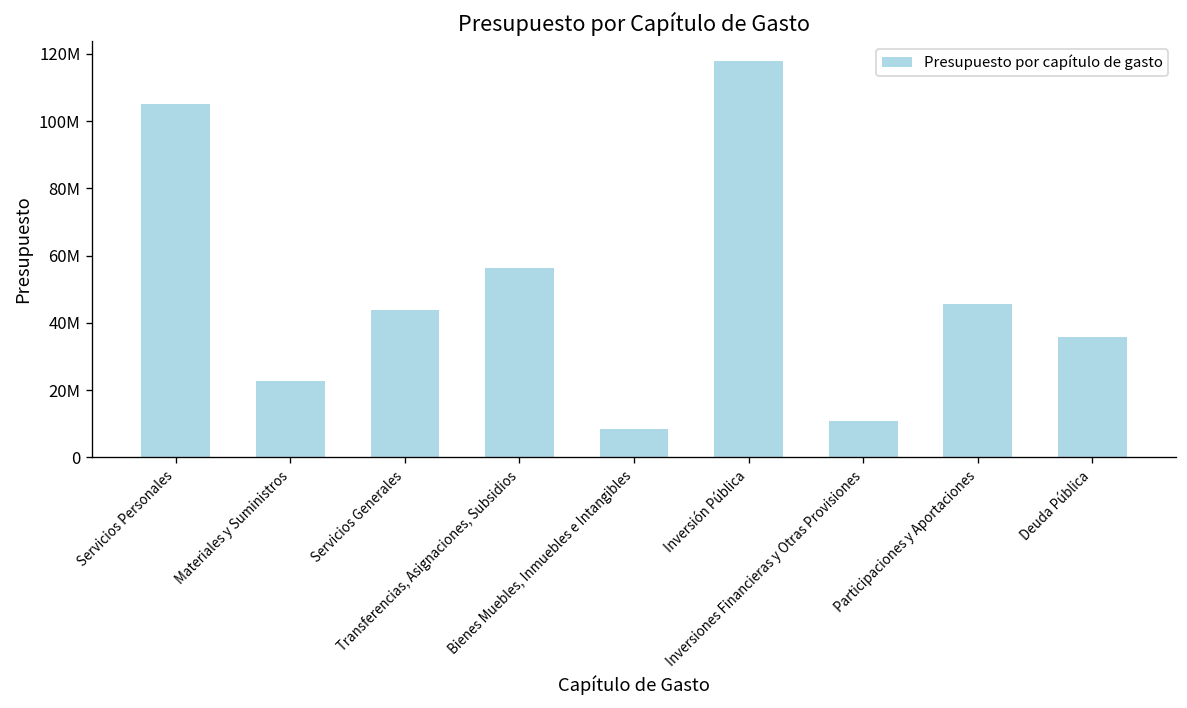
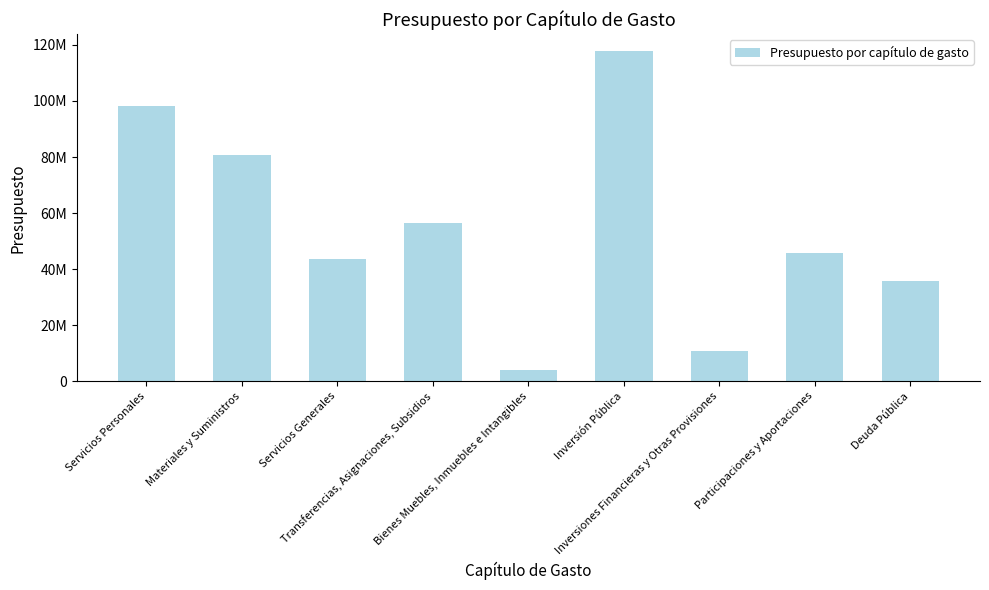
  {
-   "Servicios Personales": 105000000,
-   "Materiales y Suministros": 23000000,
+   "Servicios Personales": 98000000,
+   "Materiales y Suministros": 81000000,
    "Servicios Generales": 44000000,
    "Transferencias, Asignaciones, Subsidios": 56000000,
-   "Bienes Muebles, Inmuebles e Intangibles": 8000000,
+   "Bienes Muebles, Inmuebles e Intangibles": 4000000,
    "Inversión Pública": 118000000,
    "Inversiones Financieras y Otras Provisiones": 11000000,
    "Participaciones y Aportaciones": 46000000,
    "Deuda Pública": 36000000
  }
